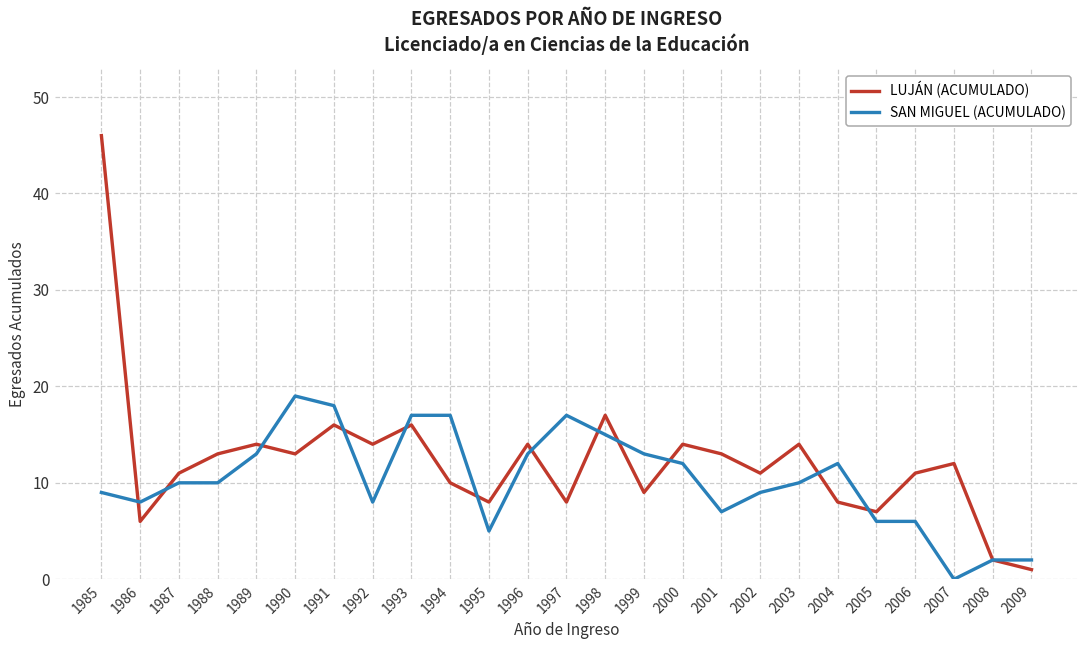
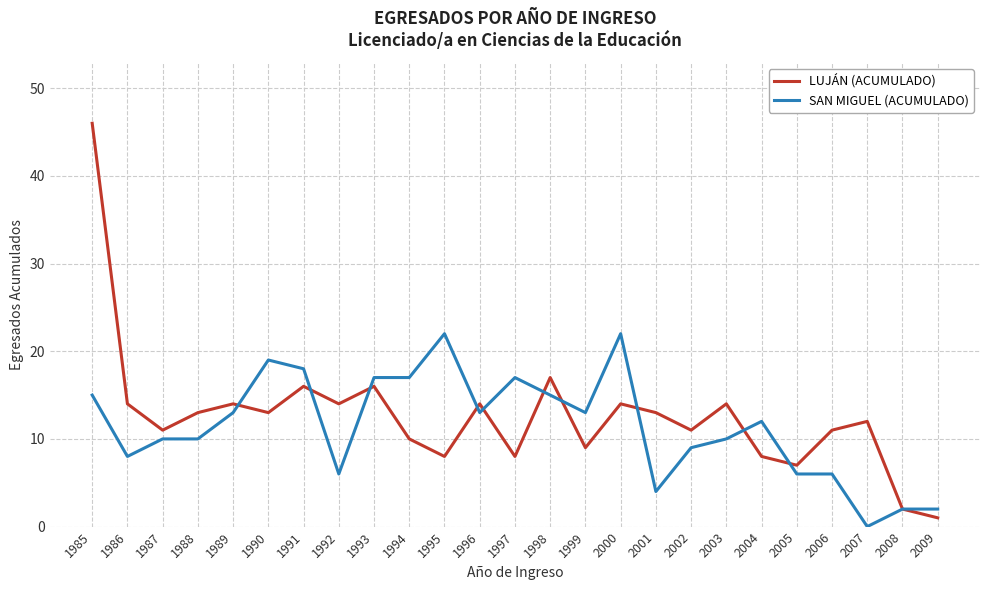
  {
    "LUJÁN (ACUMULADO)": {
      "1985": 46,
-     "1986": 6,
+     "1986": 14,
      "1987": 11,
      "1988": 13,
      "1989": 14,
      "1990": 13,
      "1991": 16,
      "1992": 14,
      "1993": 16,
      "1994": 10,
      "1995": 8,
      "1996": 14,
      "1997": 8,
      "1998": 17,
      "1999": 9,
      "2000": 14,
      "2001": 13,
      "2002": 11,
      "2003": 14,
      "2004": 8,
      "2005": 7,
      "2006": 11,
      "2007": 12,
      "2009": 1
    },
    "SAN MIGUEL (ACUMULADO)": {
-     "1985": 9,
+     "1985": 15,
      "1986": 8,
      "1987": 10,
      "1988": 10,
      "1989": 13,
      "1990": 19,
      "1991": 18,
-     "1992": 8,
+     "1992": 6,
      "1993": 17,
      "1994": 17,
-     "1995": 5,
+     "1995": 22,
      "1996": 13,
      "1997": 17,
      "1998": 15,
      "1999": 13,
-     "2000": 12,
-     "2001": 7,
+     "2000": 22,
+     "2001": 4,
      "2002": 9,
      "2003": 10,
      "2004": 12,
      "2005": 6,
      "2006": 6,
      "2007": 0,
      "2009": 2
    }
  }
